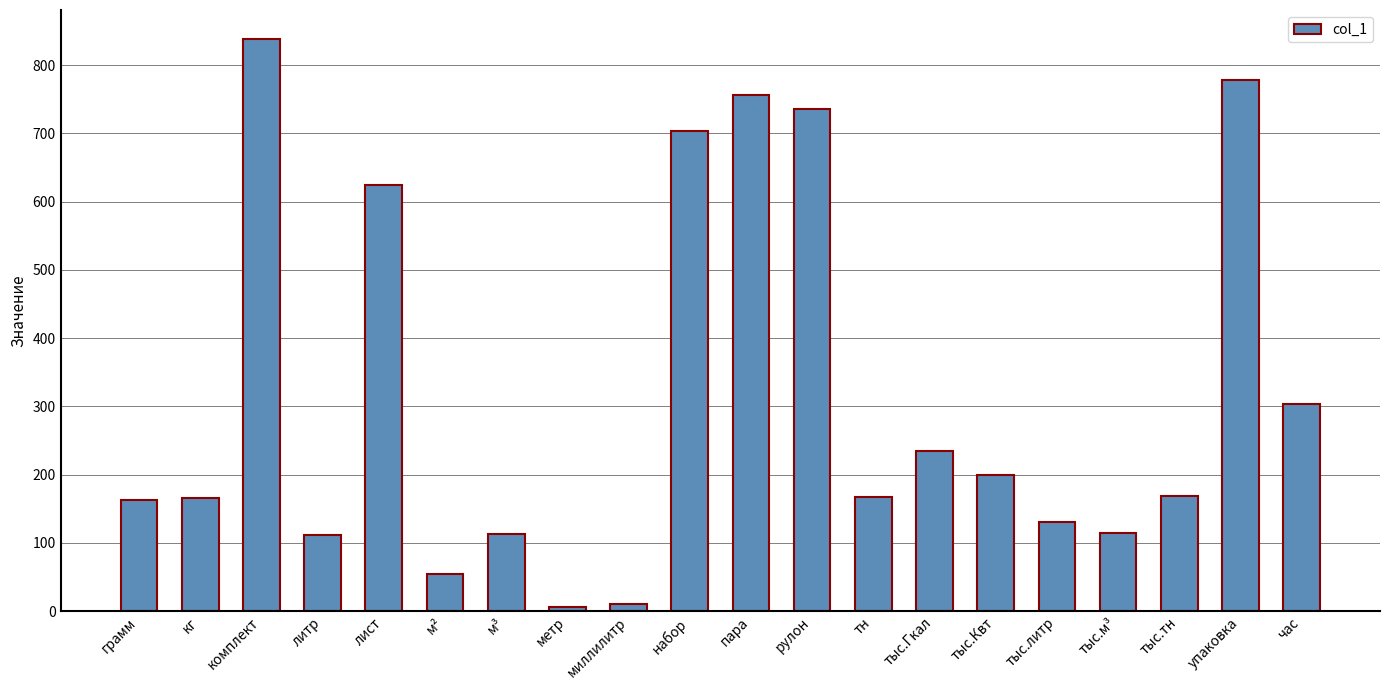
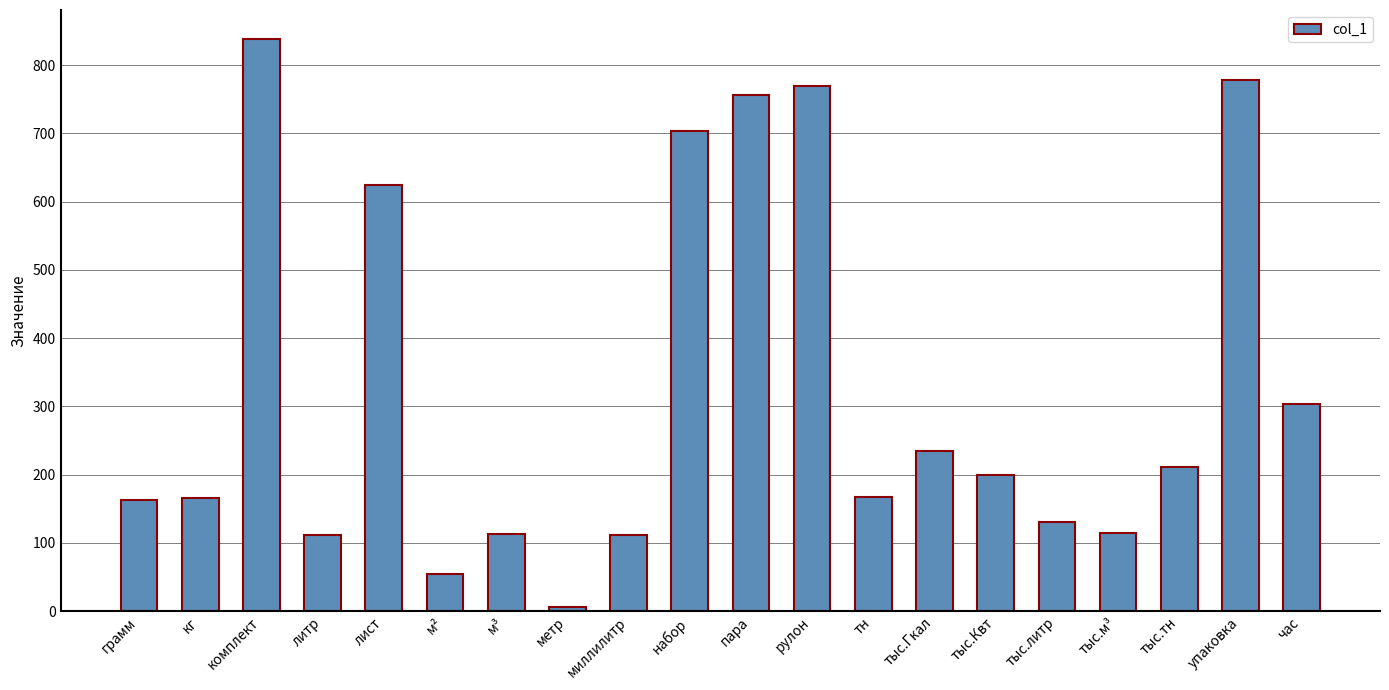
  {
    "грамм": 160,
    "кг": 170,
    "комплект": 840,
    "литр": 110,
    "лист": 630,
    "м²": 60,
    "м³": 110,
    "метр": 10,
-   "миллилитр": 10,
+   "миллилитр": 110,
    "набор": 700,
    "пара": 760,
-   "рулон": 740,
+   "рулон": 770,
    "тн": 170,
    "тыс.Гкал": 230,
    "тыс.Квт": 200,
    "тыс.литр": 130,
    "тыс.м³": 110,
-   "тыс.тн": 170,
+   "тыс.тн": 210,
    "упаковка": 780,
    "час": 300
  }
